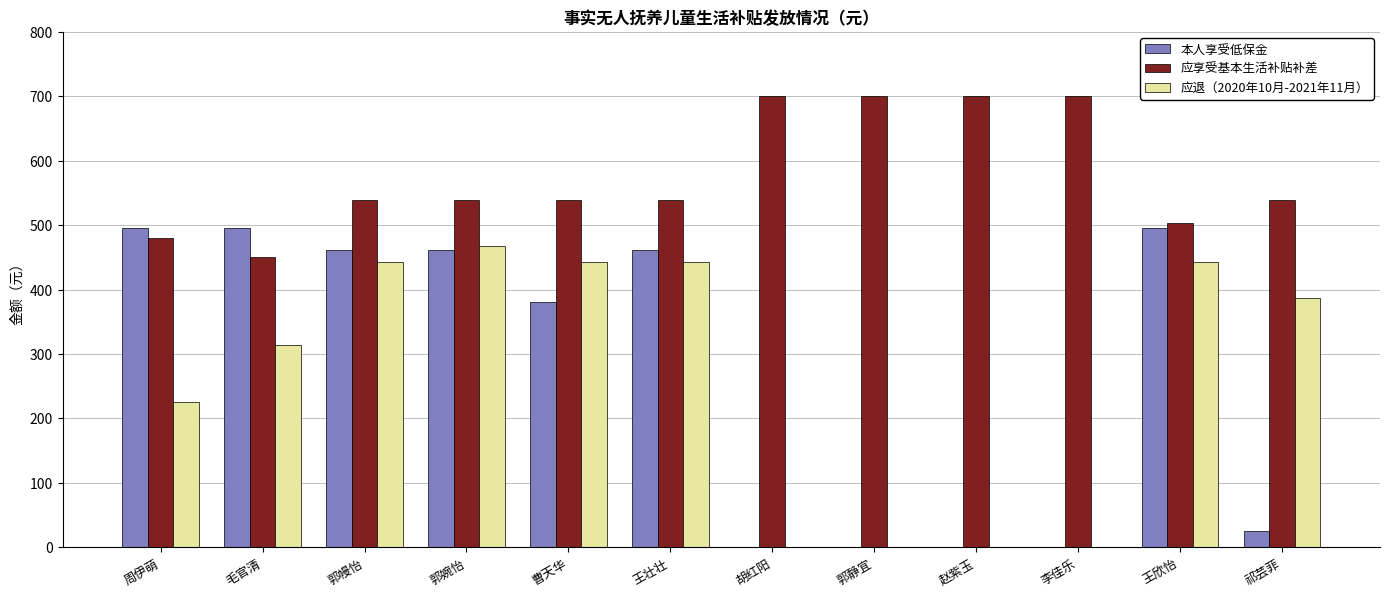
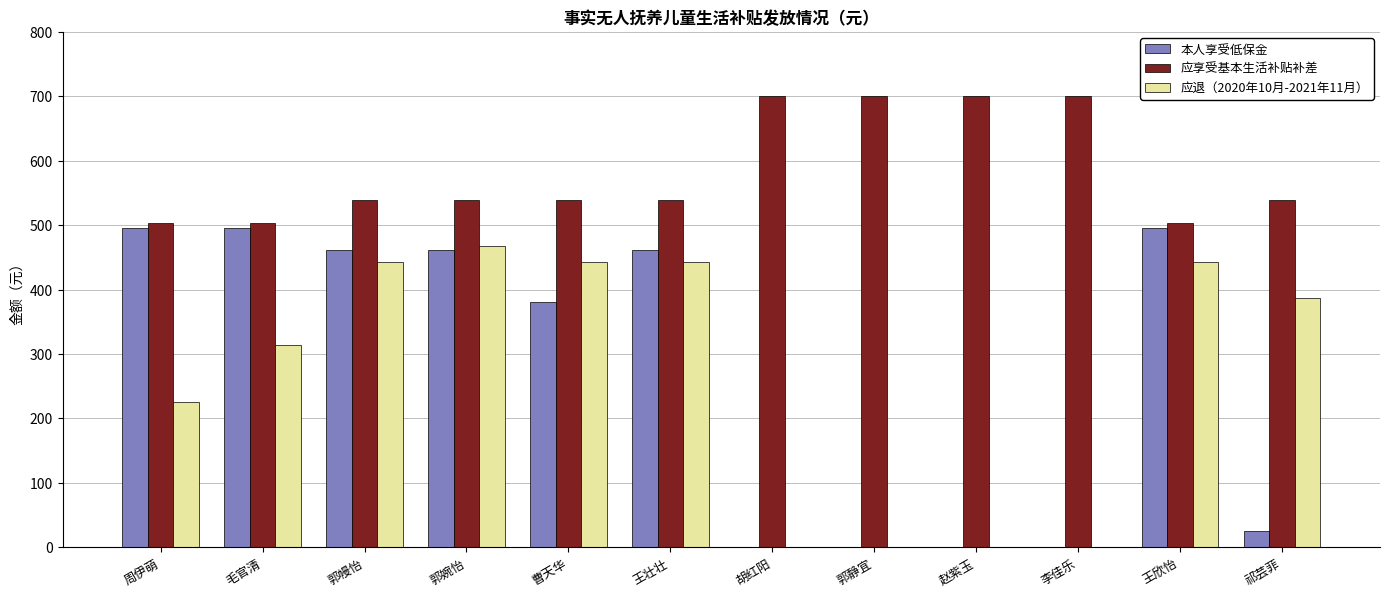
  {
    "本人享受低保金": {
      "周伊萌": 500,
      "毛官清": 500,
      "郭幔怡": 460,
      "郭婉怡": 460,
      "曹天华": 380,
      "王壮壮": 460,
      "胡红阳": 0,
      "郭静宜": 0,
      "赵紫玉": 0,
      "李佳乐": 0,
      "王欣怡": 500,
      "祁芸菲": 30
    },
    "应享受基本生活补贴补差": {
-     "周伊萌": 480,
-     "毛官清": 450,
+     "周伊萌": 500,
+     "毛官清": 500,
      "郭幔怡": 540,
      "郭婉怡": 540,
      "曹天华": 540,
      "王壮壮": 540,
      "胡红阳": 700,
      "郭静宜": 700,
      "赵紫玉": 700,
      "李佳乐": 700,
      "王欣怡": 500,
      "祁芸菲": 540
    },
    "应退（2020年10月-2021年11月）": {
      "周伊萌": 230,
      "毛官清": 310,
      "郭幔怡": 440,
      "郭婉怡": 470,
      "曹天华": 440,
      "王壮壮": 440,
      "胡红阳": 0,
      "郭静宜": 0,
      "赵紫玉": 0,
      "李佳乐": 0,
      "王欣怡": 440,
      "祁芸菲": 390
    }
  }
